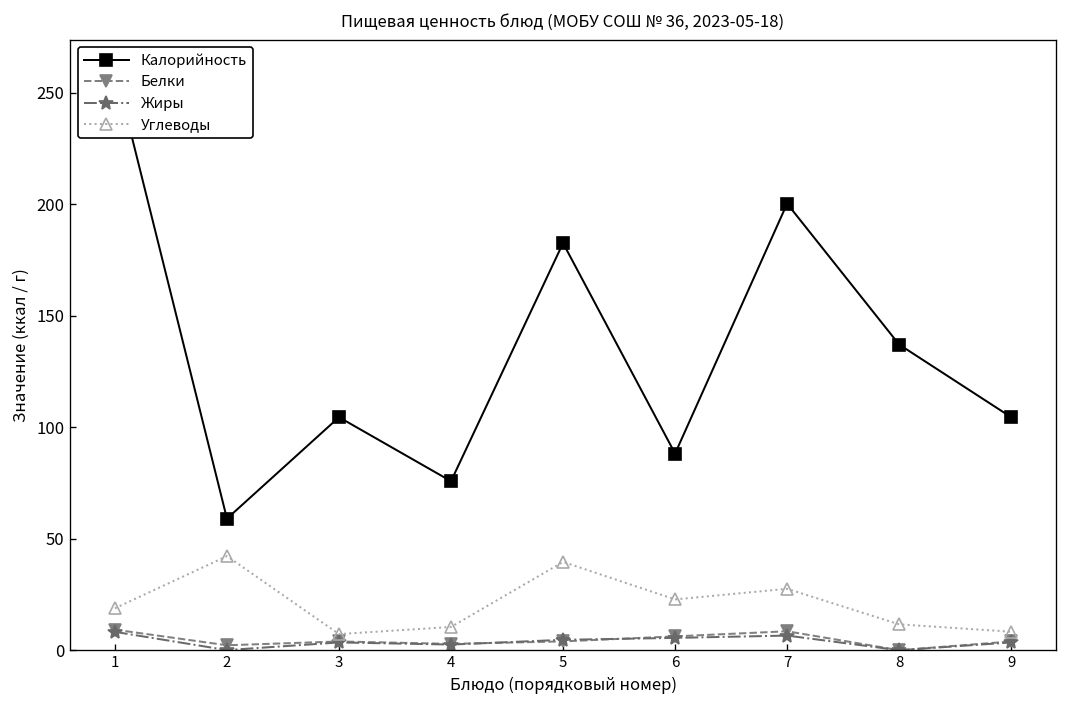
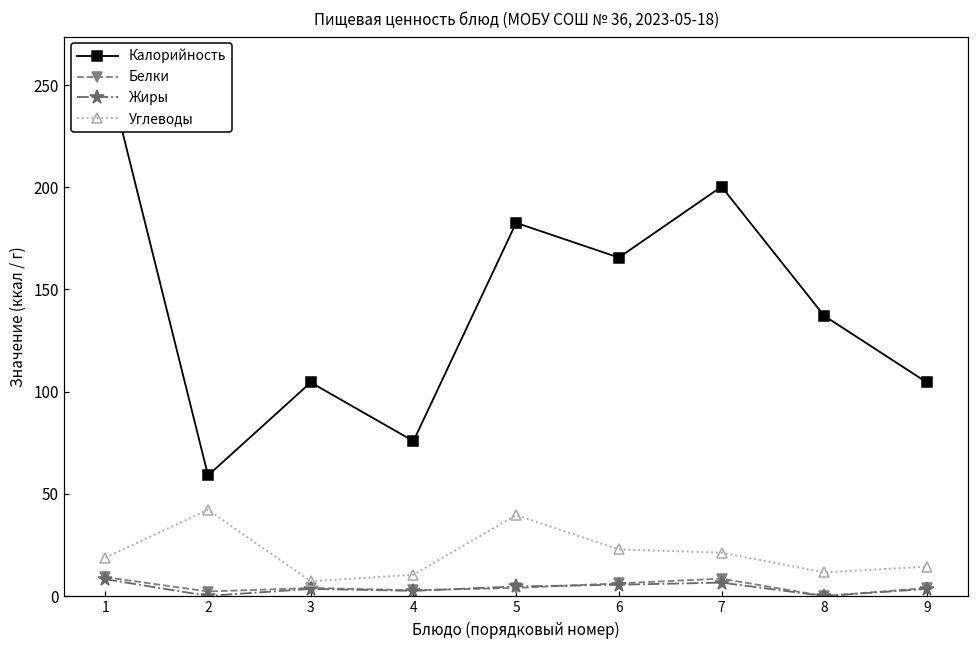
  {
    "Калорийность": {
      "2": 59,
      "3": 105,
      "4": 76,
      "5": 183,
-     "6": 88,
+     "6": 166,
      "7": 200,
      "8": 137,
      "9": 105
    },
    "Углеводы": {
      "1": 19,
      "2": 42,
      "3": 7,
      "4": 10,
      "5": 40,
      "6": 23,
-     "7": 28,
+     "7": 21,
      "8": 12,
-     "9": 8
+     "9": 14
    }
  }
